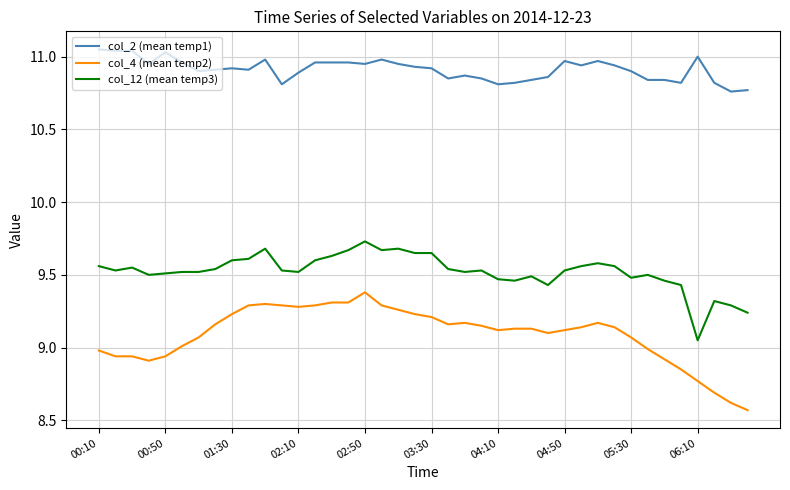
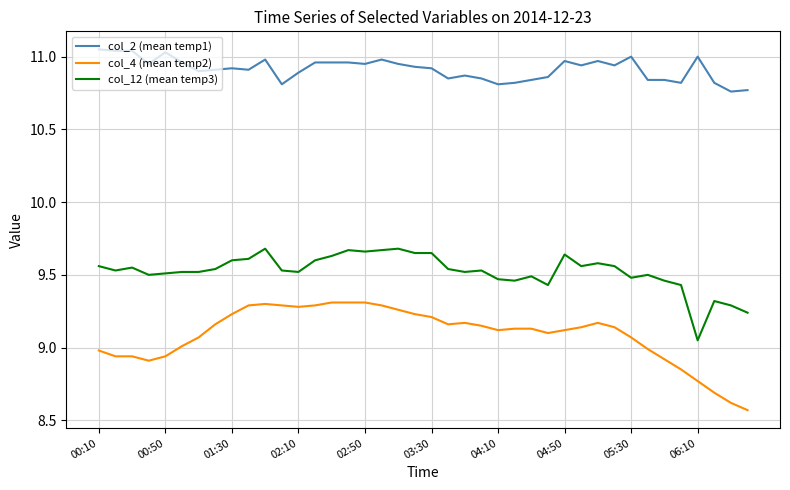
  {
    "col_2 (mean temp1)": {
      "01:30": 10.92,
      "02:10": 10.9,
      "02:50": 10.95,
      "03:30": 10.92,
      "04:10": 10.8,
      "04:50": 10.97,
-     "05:30": 10.9,
+     "05:30": 11.0,
      "06:10": 11.0
    },
    "col_4 (mean temp2)": {
      "00:10": 8.98,
      "00:50": 8.94,
      "01:30": 9.23,
      "02:10": 9.28,
-     "02:50": 9.38,
+     "02:50": 9.31,
      "03:30": 9.21,
      "04:10": 9.12,
      "04:50": 9.12,
      "05:30": 9.07,
      "06:10": 8.77
    },
    "col_12 (mean temp3)": {
      "00:10": 9.56,
      "00:50": 9.51,
      "01:30": 9.60,
      "02:10": 9.52,
-     "02:50": 9.73,
+     "02:50": 9.66,
      "03:30": 9.65,
      "04:10": 9.47,
-     "04:50": 9.53,
+     "04:50": 9.64,
      "05:30": 9.48,
      "06:10": 9.05
    }
  }
